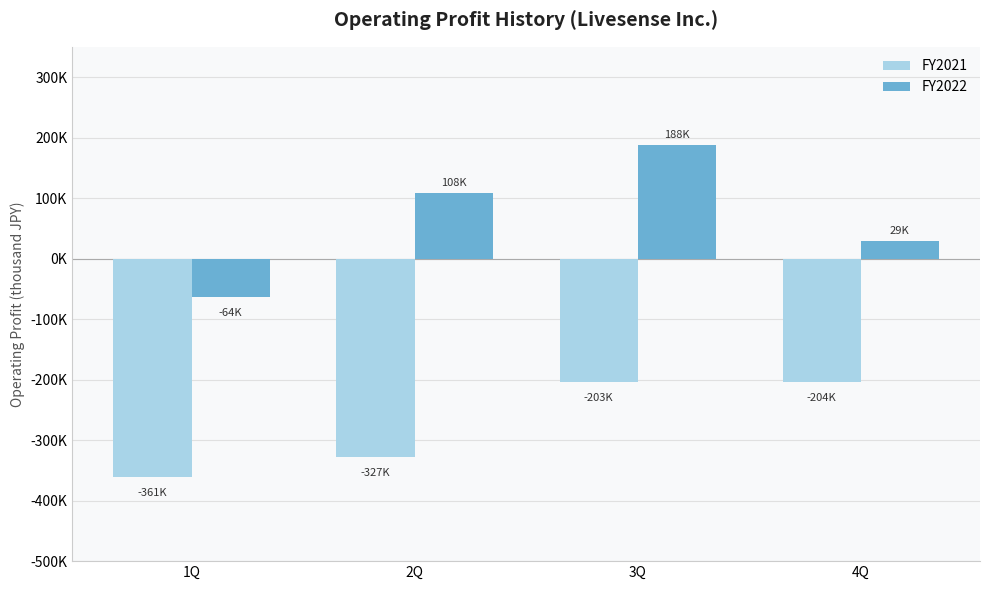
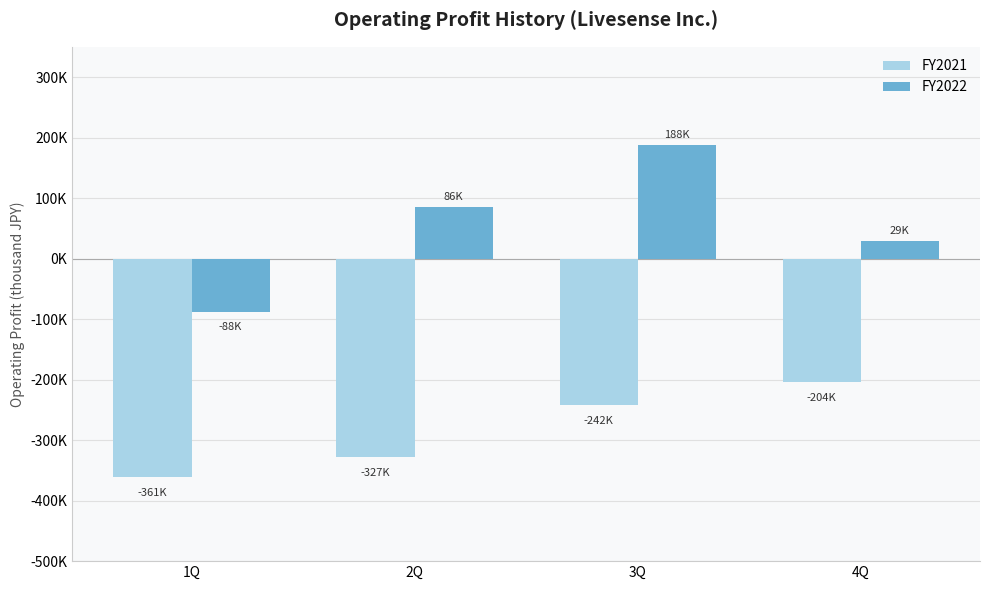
  {
    "FY2021": {
      "1Q": "-361K",
      "2Q": "-327K",
-     "3Q": "-203K",
+     "3Q": "-242K",
      "4Q": "-204K"
    },
    "FY2022": {
-     "1Q": "-64K",
-     "2Q": "108K",
+     "1Q": "-88K",
+     "2Q": "86K",
      "3Q": "188K",
      "4Q": "29K"
    }
  }
